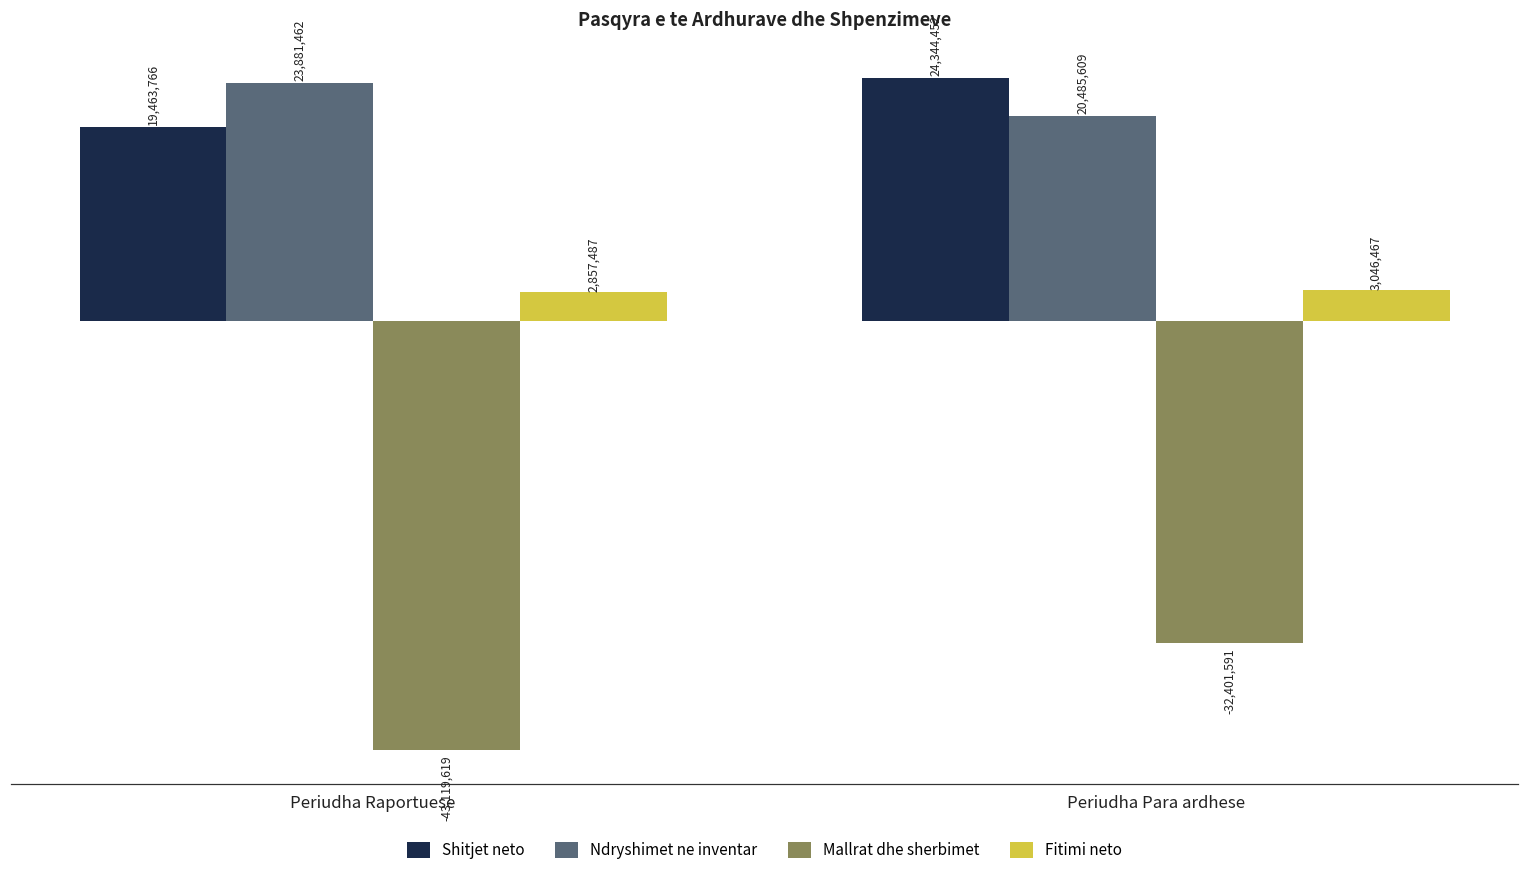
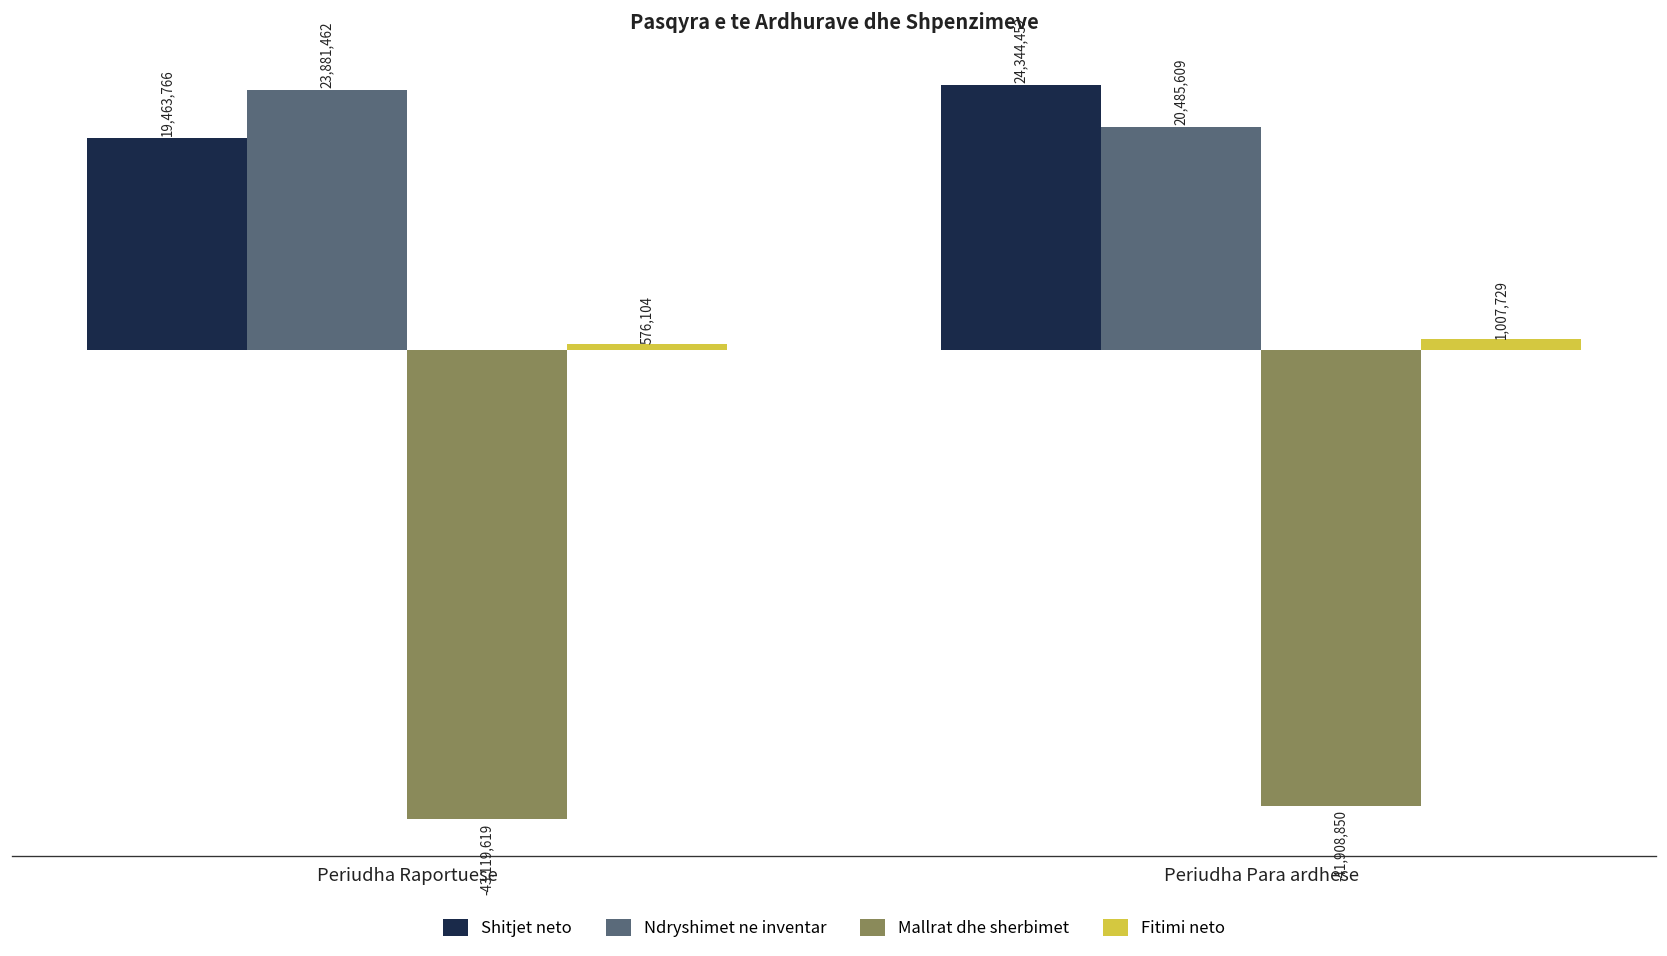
  {
    "Shitjet neto": {
      "Periudha Raportuese": "19,463,766",
      "Periudha Para ardhese": "24,344,452"
    },
    "Ndryshimet ne inventar": {
      "Periudha Raportuese": "23,881,462",
      "Periudha Para ardhese": "20,485,609"
    },
    "Mallrat dhe sherbimet": {
      "Periudha Raportuese": "-43,119,619",
-     "Periudha Para ardhese": "-32,401,591"
+     "Periudha Para ardhese": "-41,908,850"
    },
    "Fitimi neto": {
-     "Periudha Raportuese": "2,857,487",
-     "Periudha Para ardhese": "3,046,467"
+     "Periudha Raportuese": "576,104",
+     "Periudha Para ardhese": "1,007,729"
    }
  }
